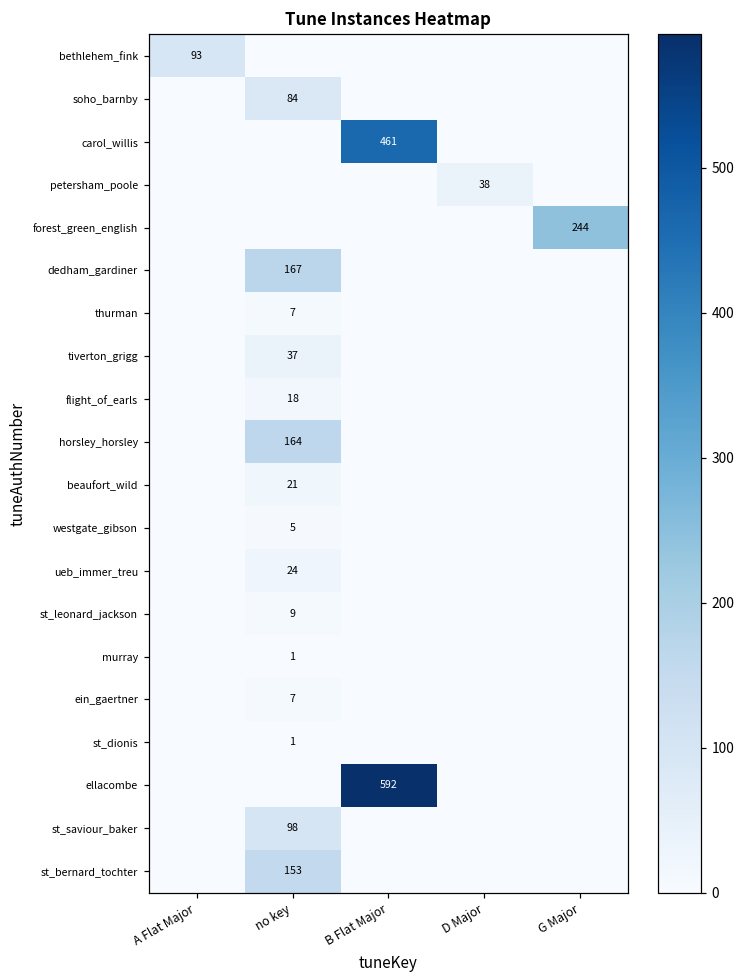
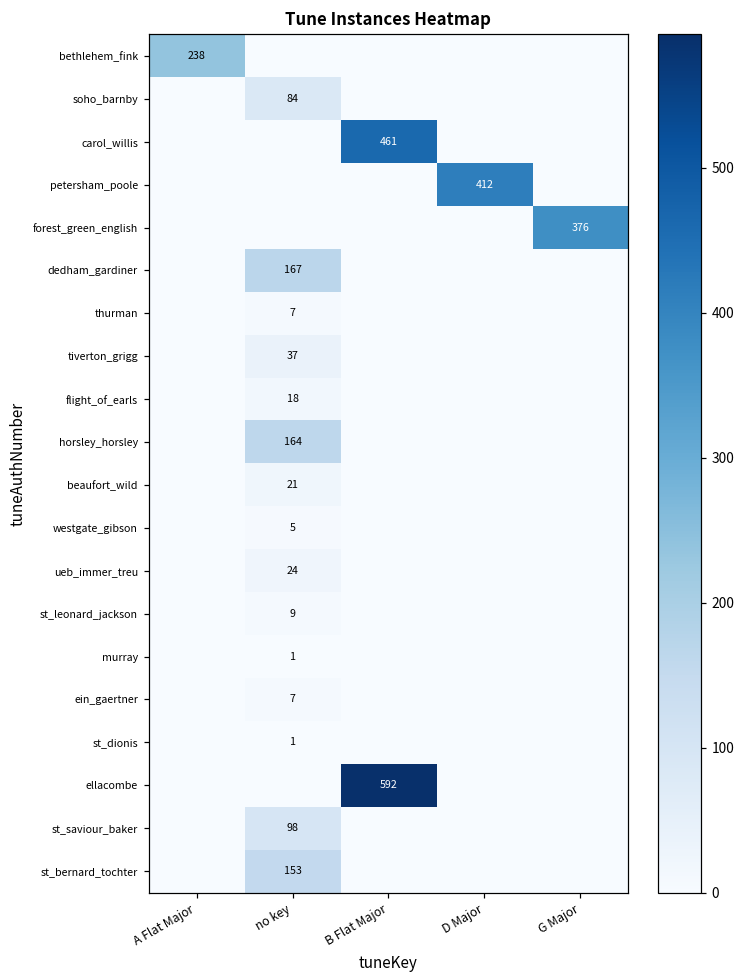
  {
    "bethlehem_fink": {
-     "A Flat Major": 93
+     "A Flat Major": 238
    },
    "soho_barnby": {
      "no key": 84
    },
    "carol_willis": {
      "B Flat Major": 461
    },
    "petersham_poole": {
-     "D Major": 38
+     "D Major": 412
    },
    "forest_green_english": {
-     "G Major": 244
+     "G Major": 376
    },
    "dedham_gardiner": {
      "no key": 167
    },
    "thurman": {
      "no key": 7
    },
    "tiverton_grigg": {
      "no key": 37
    },
    "flight_of_earls": {
      "no key": 18
    },
    "horsley_horsley": {
      "no key": 164
    },
    "beaufort_wild": {
      "no key": 21
    },
    "westgate_gibson": {
      "no key": 5
    },
    "ueb_immer_treu": {
      "no key": 24
    },
    "st_leonard_jackson": {
      "no key": 9
    },
    "murray": {
      "no key": 1
    },
    "ein_gaertner": {
      "no key": 7
    },
    "st_dionis": {
      "no key": 1
    },
    "ellacombe": {
      "B Flat Major": 592
    },
    "st_saviour_baker": {
      "no key": 98
    },
    "st_bernard_tochter": {
      "no key": 153
    }
  }
